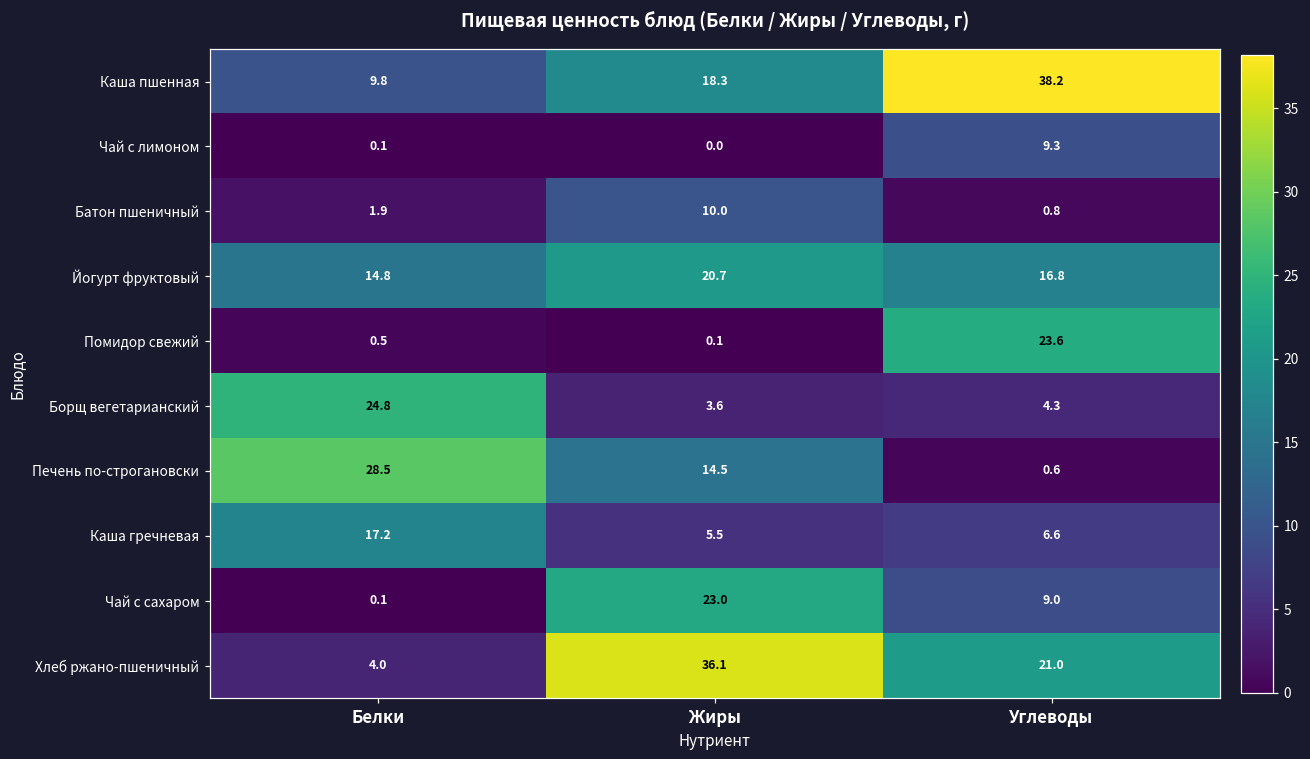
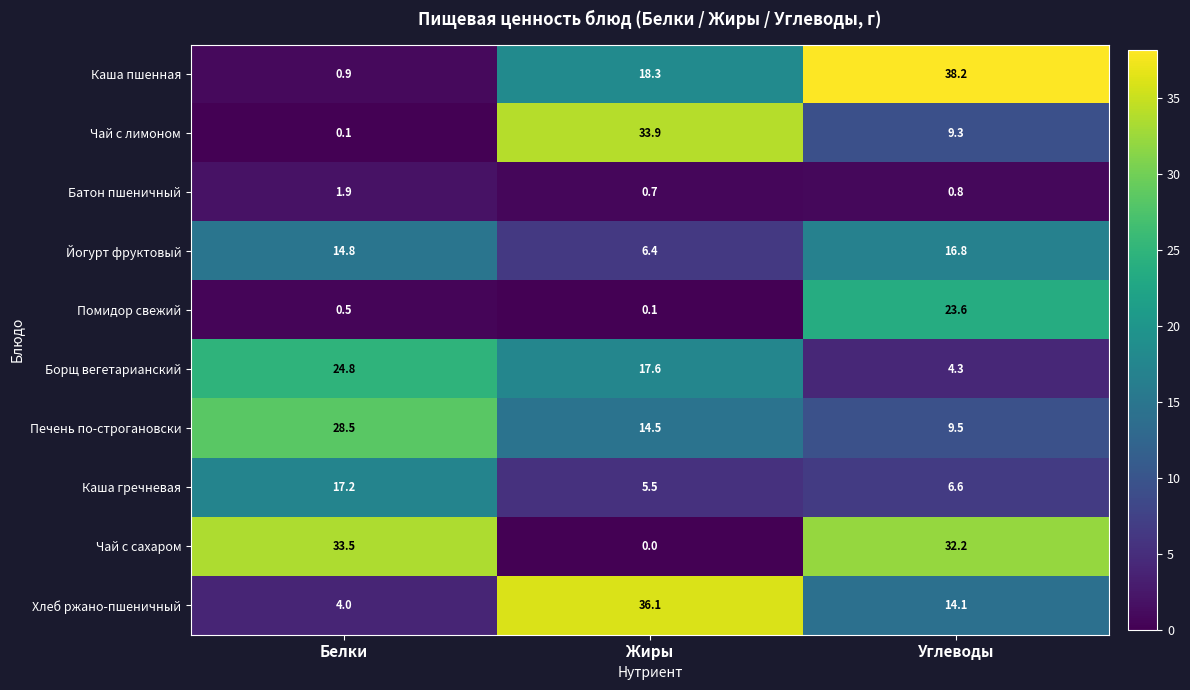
  {
    "Каша пшенная": {
-     "Белки": 9.8,
+     "Белки": 0.9,
      "Жиры": 18.3,
      "Углеводы": 38.2
    },
    "Чай с лимоном": {
      "Белки": 0.1,
-     "Жиры": 0.0,
+     "Жиры": 33.9,
      "Углеводы": 9.3
    },
    "Батон пшеничный": {
      "Белки": 1.9,
-     "Жиры": 10.0,
+     "Жиры": 0.7,
      "Углеводы": 0.8
    },
    "Йогурт фруктовый": {
      "Белки": 14.8,
-     "Жиры": 20.7,
+     "Жиры": 6.4,
      "Углеводы": 16.8
    },
    "Помидор свежий": {
      "Белки": 0.5,
      "Жиры": 0.1,
      "Углеводы": 23.6
    },
    "Борщ вегетарианский": {
      "Белки": 24.8,
-     "Жиры": 3.6,
+     "Жиры": 17.6,
      "Углеводы": 4.3
    },
    "Печень по-строгановски": {
      "Белки": 28.5,
      "Жиры": 14.5,
-     "Углеводы": 0.6
+     "Углеводы": 9.5
    },
    "Каша гречневая": {
      "Белки": 17.2,
      "Жиры": 5.5,
      "Углеводы": 6.6
    },
    "Чай с сахаром": {
-     "Белки": 0.1,
-     "Жиры": 23.0,
-     "Углеводы": 9.0
+     "Белки": 33.5,
+     "Жиры": 0.0,
+     "Углеводы": 32.2
    },
    "Хлеб ржано-пшеничный": {
      "Белки": 4.0,
      "Жиры": 36.1,
-     "Углеводы": 21.0
+     "Углеводы": 14.1
    }
  }
